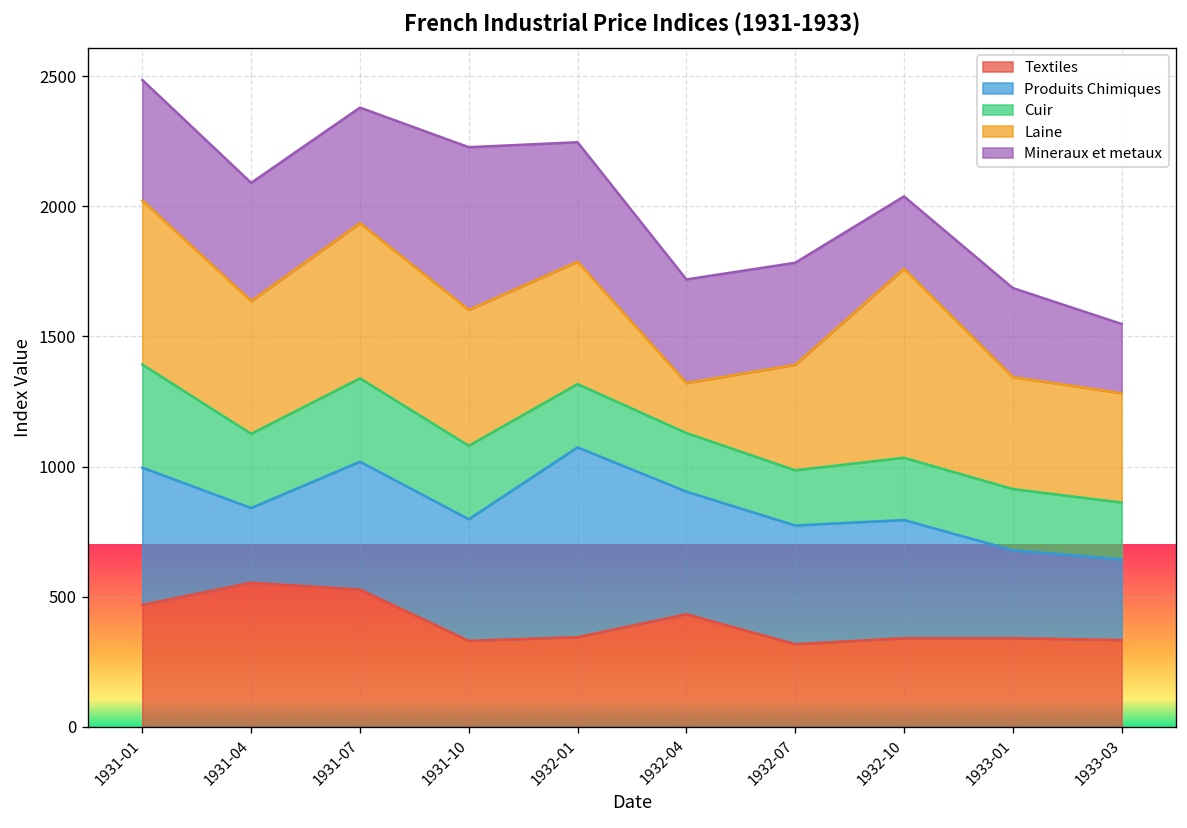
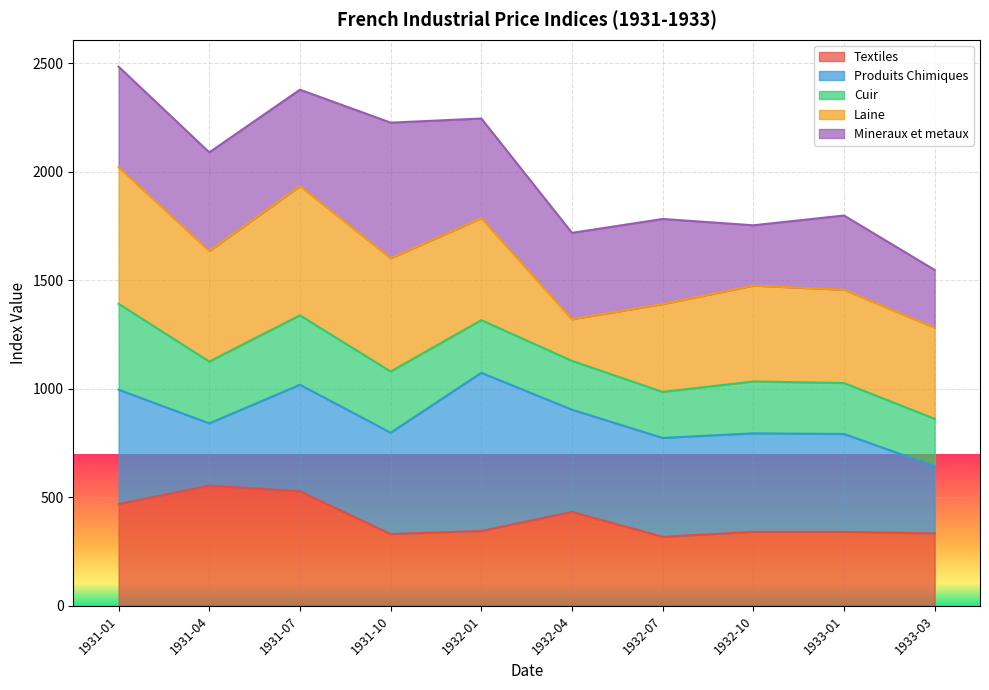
  {
    "Textiles": {
      "1931-01": 470,
      "1931-04": 550,
      "1931-07": 530,
      "1931-10": 330,
      "1932-01": 350,
      "1932-04": 430,
      "1932-07": 320,
      "1932-10": 340,
      "1933-01": 340,
      "1933-03": 330
    },
    "Produits Chimiques": {
      "1931-01": 530,
      "1931-04": 290,
      "1931-07": 490,
      "1931-10": 470,
      "1932-01": 730,
      "1932-04": 470,
      "1932-07": 460,
      "1932-10": 450,
-     "1933-01": 340,
+     "1933-01": 450,
      "1933-03": 310
    },
    "Cuir": {
      "1931-01": 400,
      "1931-04": 290,
      "1931-07": 320,
      "1931-10": 280,
      "1932-01": 240,
      "1932-04": 230,
      "1932-07": 210,
      "1932-10": 240,
      "1933-01": 240,
      "1933-03": 220
    },
    "Laine": {
      "1931-01": 630,
      "1931-04": 510,
      "1931-07": 600,
      "1931-10": 520,
      "1932-01": 470,
      "1932-04": 190,
      "1932-07": 410,
-     "1932-10": 730,
+     "1932-10": 440,
      "1933-01": 430,
      "1933-03": 420
    },
    "Mineraux et metaux": {
      "1931-01": 460,
      "1931-04": 450,
      "1931-07": 440,
      "1931-10": 630,
      "1932-01": 460,
      "1932-04": 400,
      "1932-07": 390,
      "1932-10": 280,
      "1933-01": 340,
      "1933-03": 270
    }
  }
